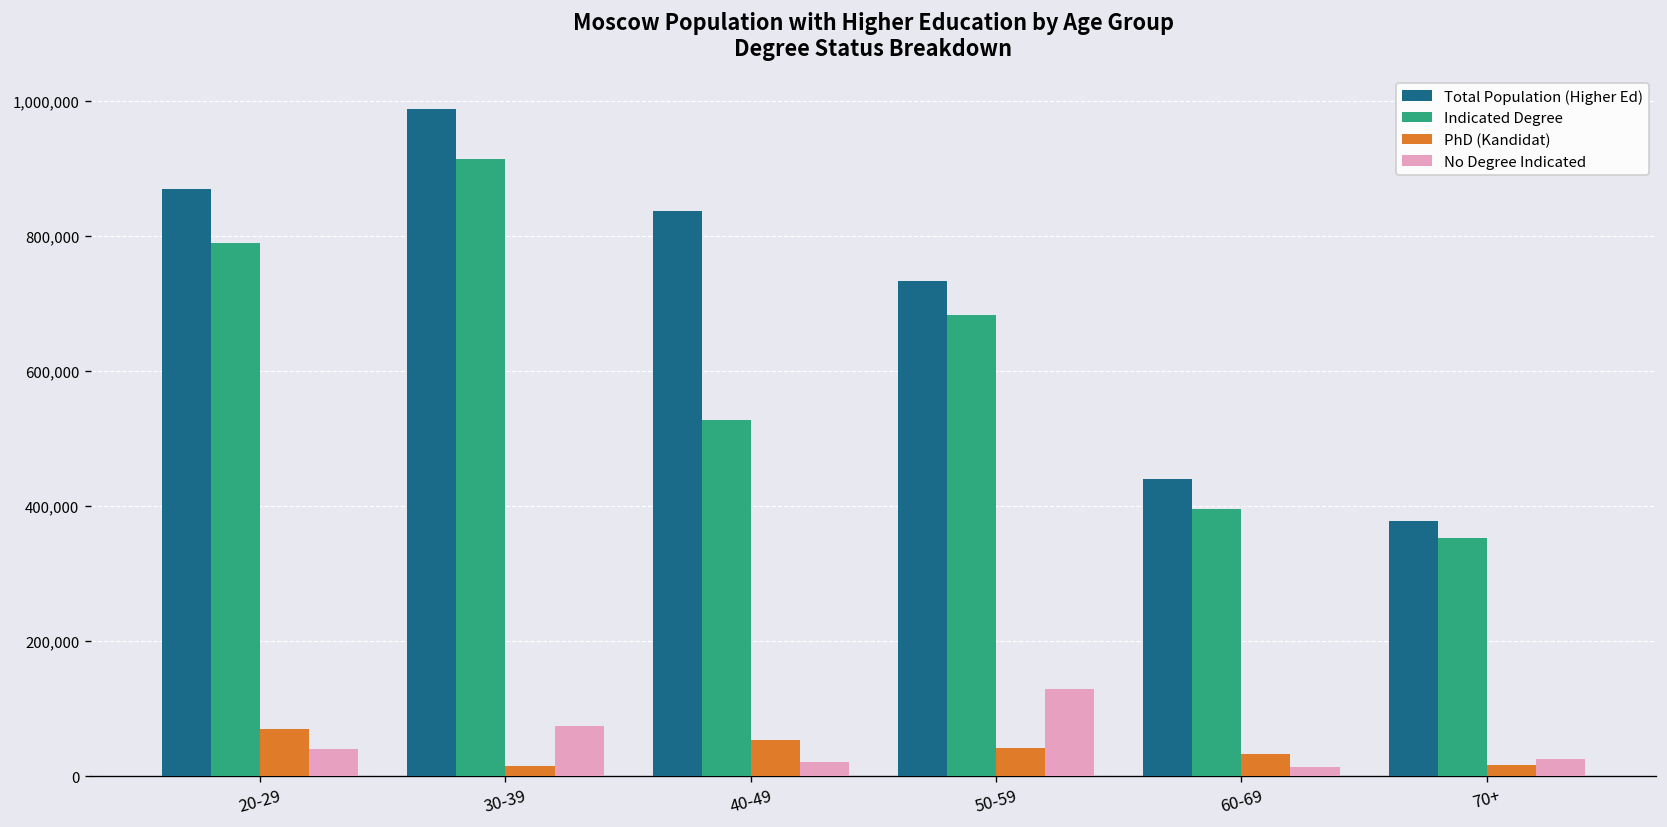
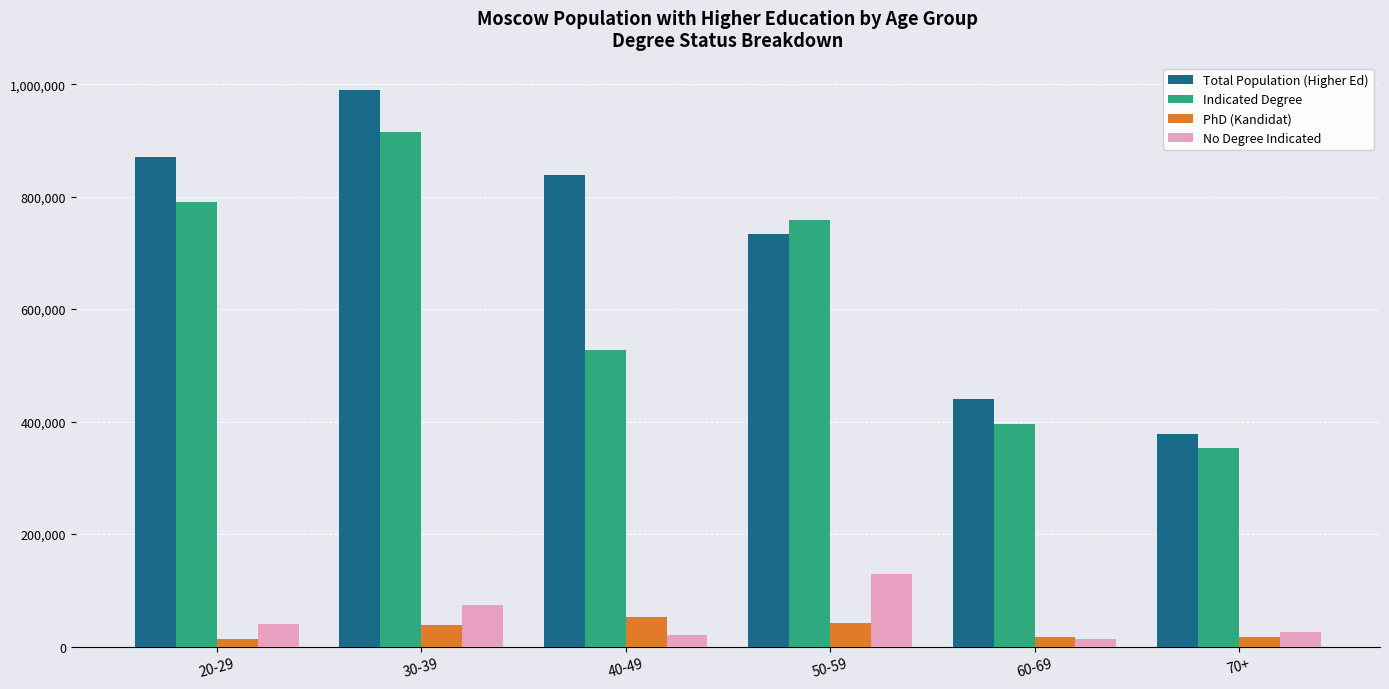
  {
    "Total Population (Higher Ed)": {
      "20-29": "870,000",
      "30-39": "990,000",
      "40-49": "840,000",
      "50-59": "730,000",
      "60-69": "440,000",
      "70+": "380,000"
    },
    "Indicated Degree": {
      "20-29": "790,000",
      "30-39": "920,000",
      "40-49": "530,000",
-     "50-59": "680,000",
+     "50-59": "760,000",
      "60-69": "400,000",
      "70+": "350,000"
    },
    "PhD (Kandidat)": {
-     "20-29": "70,000",
-     "30-39": "10,000",
+     "20-29": "10,000",
+     "30-39": "40,000",
      "40-49": "50,000",
      "50-59": "40,000",
-     "60-69": "30,000",
+     "60-69": "20,000",
      "70+": "20,000"
    },
    "No Degree Indicated": {
      "20-29": "40,000",
      "30-39": "70,000",
      "40-49": "20,000",
      "50-59": "130,000",
      "60-69": "10,000",
      "70+": "20,000"
    }
  }
